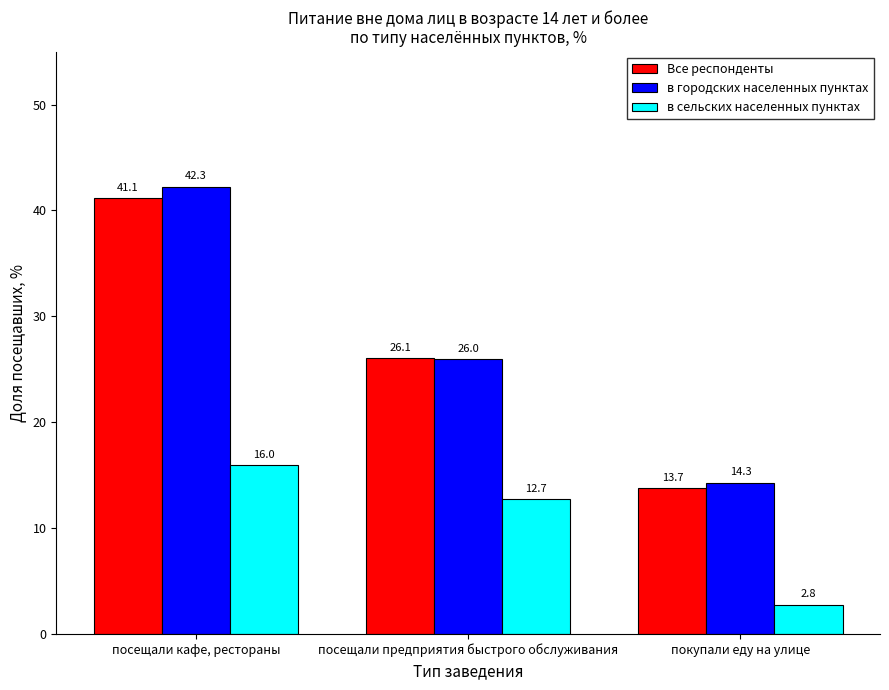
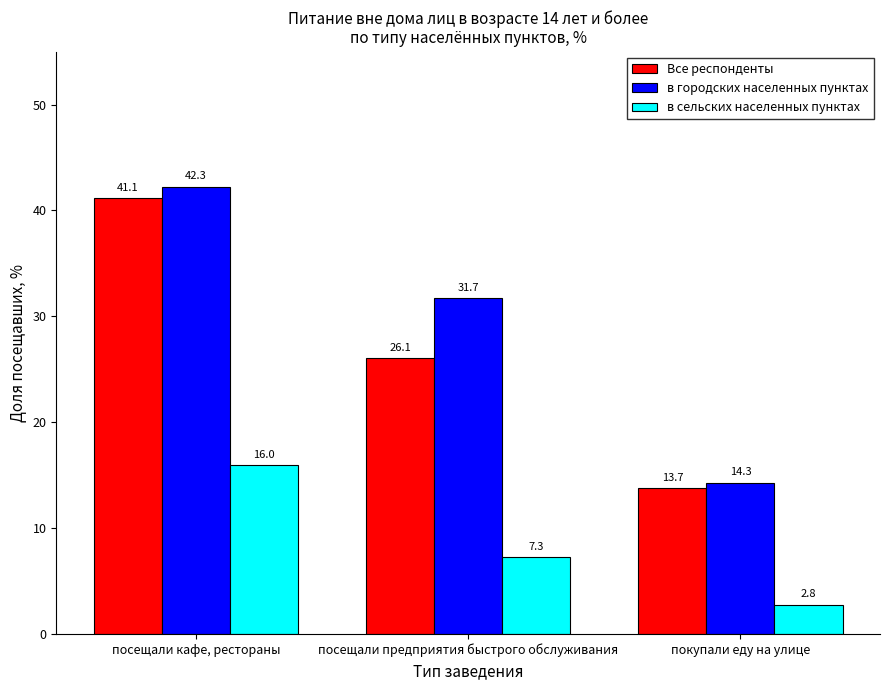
  {
    "Все респонденты": {
      "посещали кафе, рестораны": 41.1,
      "посещали предприятия быстрого обслуживания": 26.1,
      "покупали еду на улице": 13.7
    },
    "в городских населенных пунктах": {
      "посещали кафе, рестораны": 42.3,
-     "посещали предприятия быстрого обслуживания": 26.0,
+     "посещали предприятия быстрого обслуживания": 31.7,
      "покупали еду на улице": 14.3
    },
    "в сельских населенных пунктах": {
      "посещали кафе, рестораны": 16.0,
-     "посещали предприятия быстрого обслуживания": 12.7,
+     "посещали предприятия быстрого обслуживания": 7.3,
      "покупали еду на улице": 2.8
    }
  }
